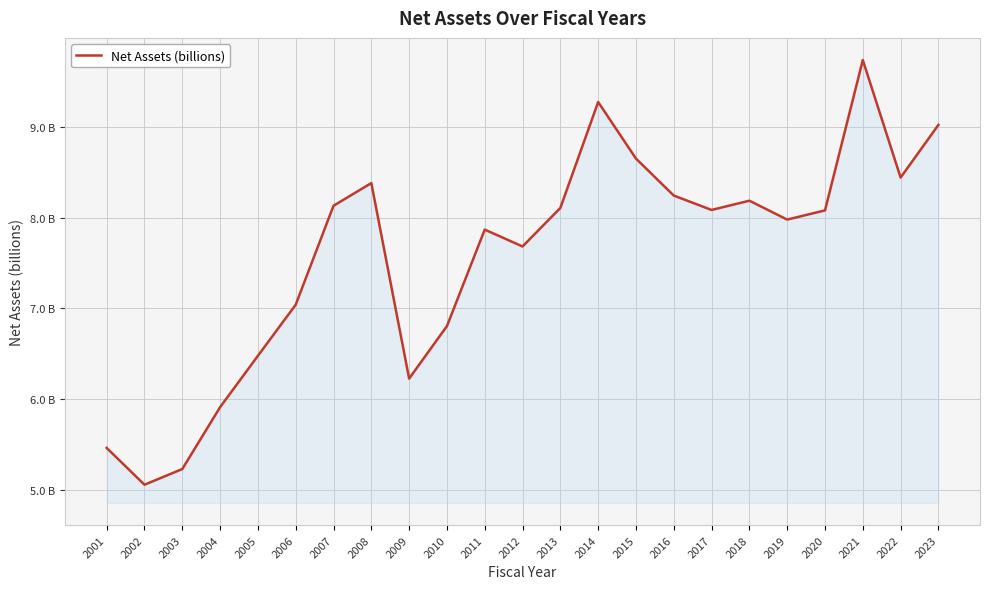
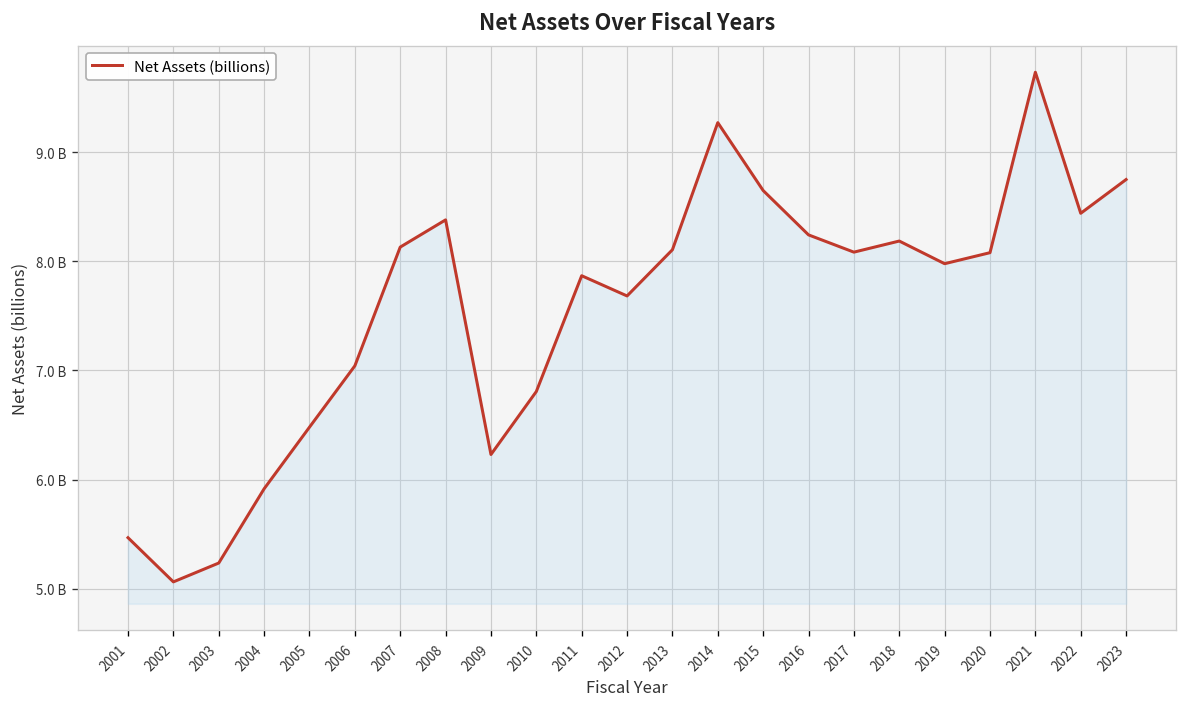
  {
    "2001": 5500000000,
    "2002": 5100000000,
    "2003": 5200000000,
    "2004": 5900000000,
    "2005": 6500000000,
    "2006": 7000000000,
    "2007": 8100000000,
    "2008": 8400000000,
    "2009": 6200000000,
    "2010": 6800000000,
    "2011": 7900000000,
    "2012": 7700000000,
    "2013": 8100000000,
    "2014": 9300000000,
    "2015": 8600000000,
    "2016": 8200000000,
    "2017": 8100000000,
    "2018": 8200000000,
    "2019": 8000000000,
    "2020": 8100000000,
    "2021": 9700000000,
    "2022": 8400000000,
-   "2023": 9000000000
+   "2023": 8700000000
  }
